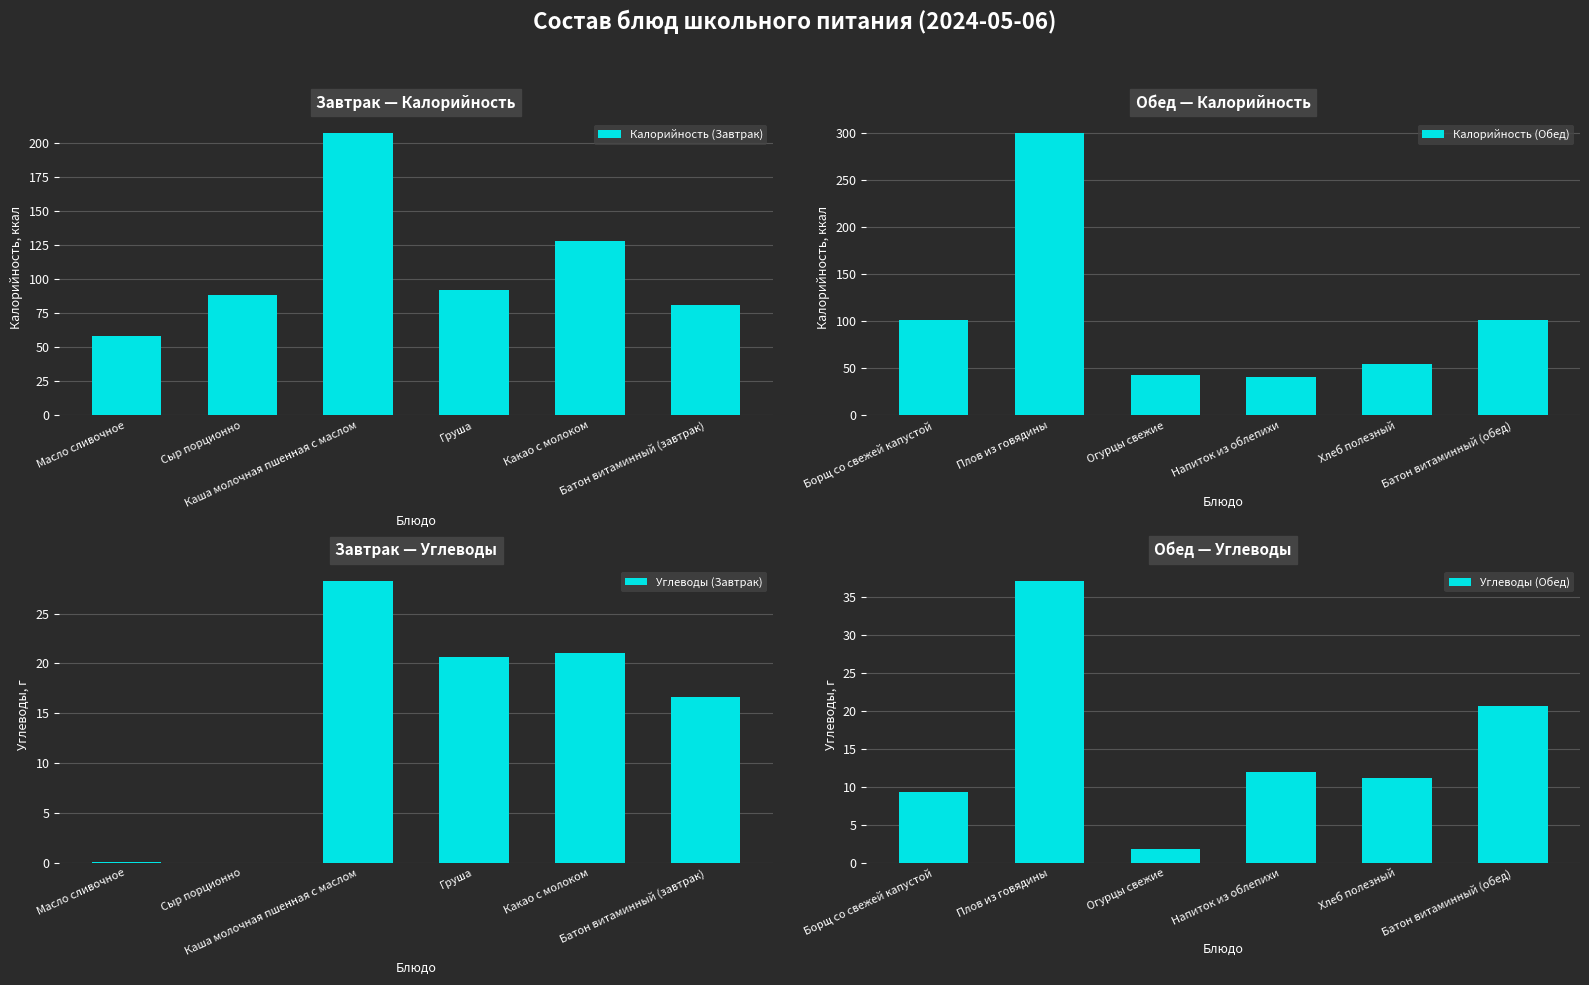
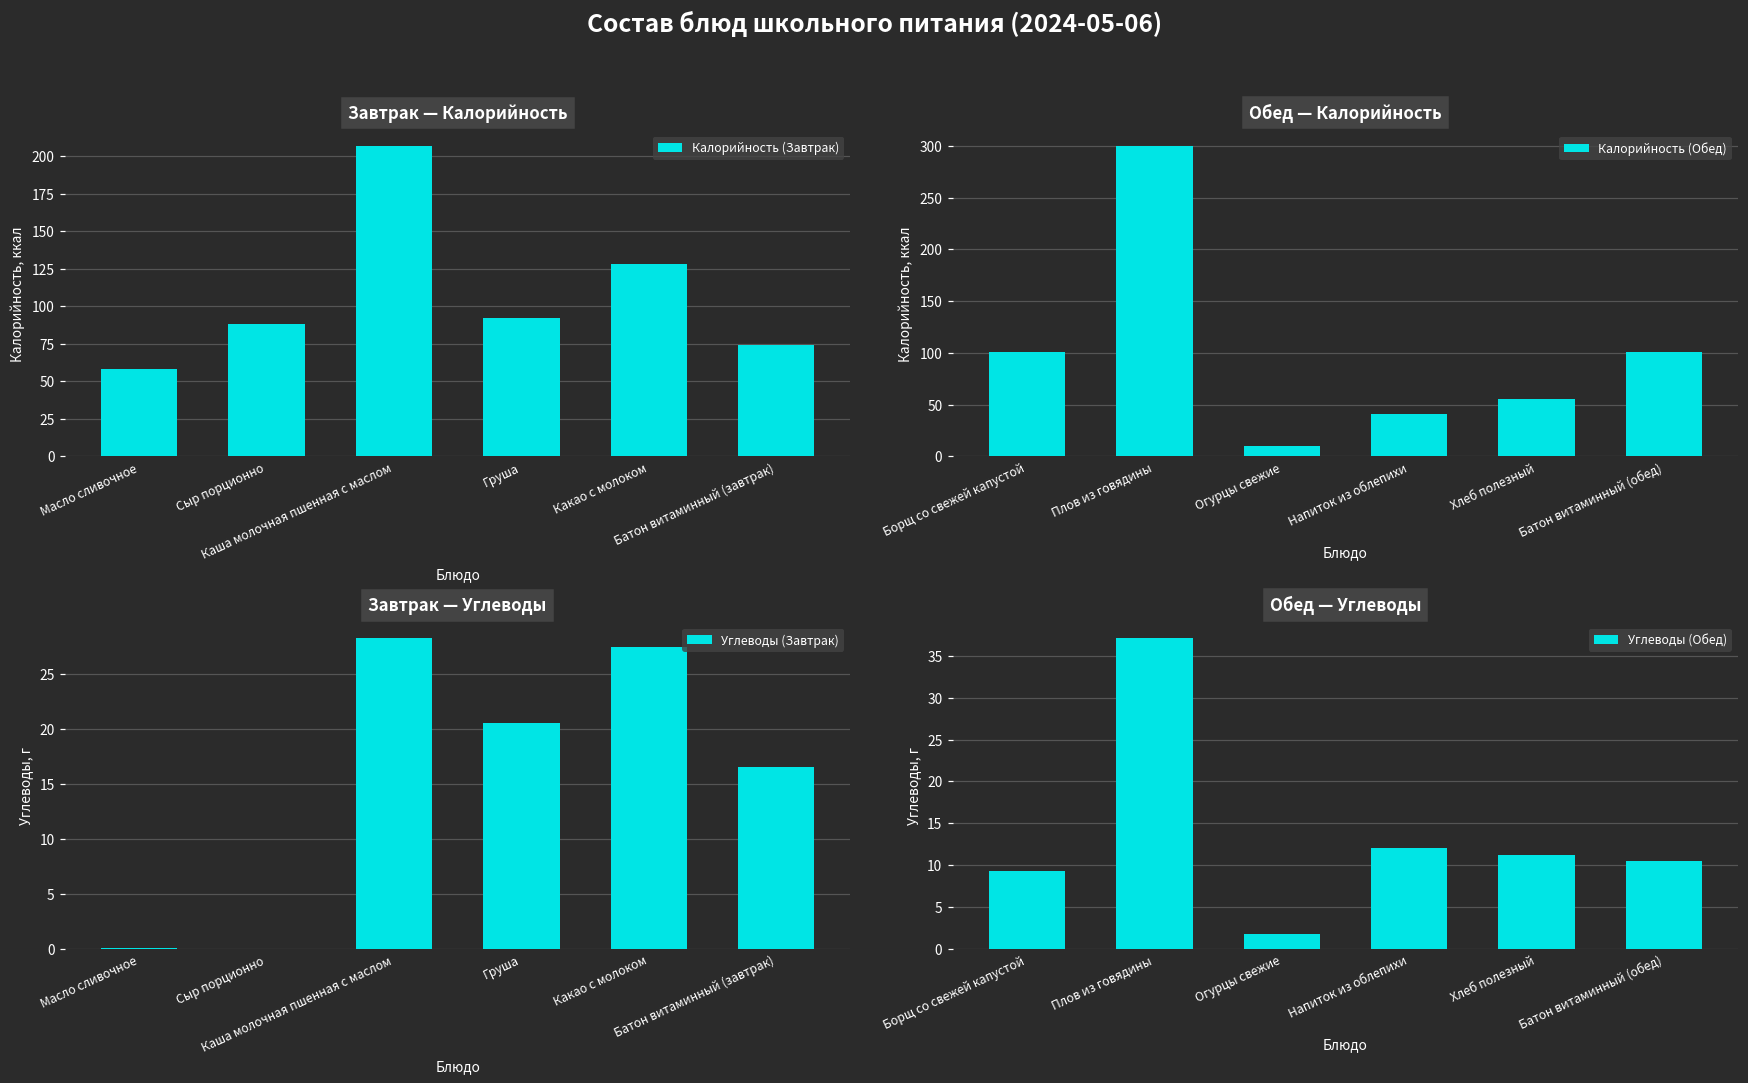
  {
    "Завтрак — Калорийность": {
      "Масло сливочное": 58,
      "Сыр порционно": 88,
      "Каша молочная пшенная с маслом": 207,
      "Груша": 92,
      "Какао с молоком": 128,
-     "Батон витаминный (завтрак)": 81
+     "Батон витаминный (завтрак)": 74
    },
    "Обед — Калорийность": {
      "Борщ со свежей капустой": 100,
      "Плов из говядины": 300,
-     "Огурцы свежие": 40,
+     "Огурцы свежие": 10,
      "Напиток из облепихи": 40,
      "Хлеб полезный": 60,
      "Батон витаминный (обед)": 100
    },
    "Завтрак — Углеводы": {
      "Сыр порционно": 0,
      "Каша молочная пшенная с маслом": 28,
      "Груша": 21,
-     "Какао с молоком": 21,
+     "Какао с молоком": 28,
      "Батон витаминный (завтрак)": 17
    },
    "Обед — Углеводы": {
      "Борщ со свежей капустой": 9,
      "Плов из говядины": 37,
      "Огурцы свежие": 2,
      "Напиток из облепихи": 12,
      "Хлеб полезный": 11,
-     "Батон витаминный (обед)": 21
+     "Батон витаминный (обед)": 11
    }
  }
